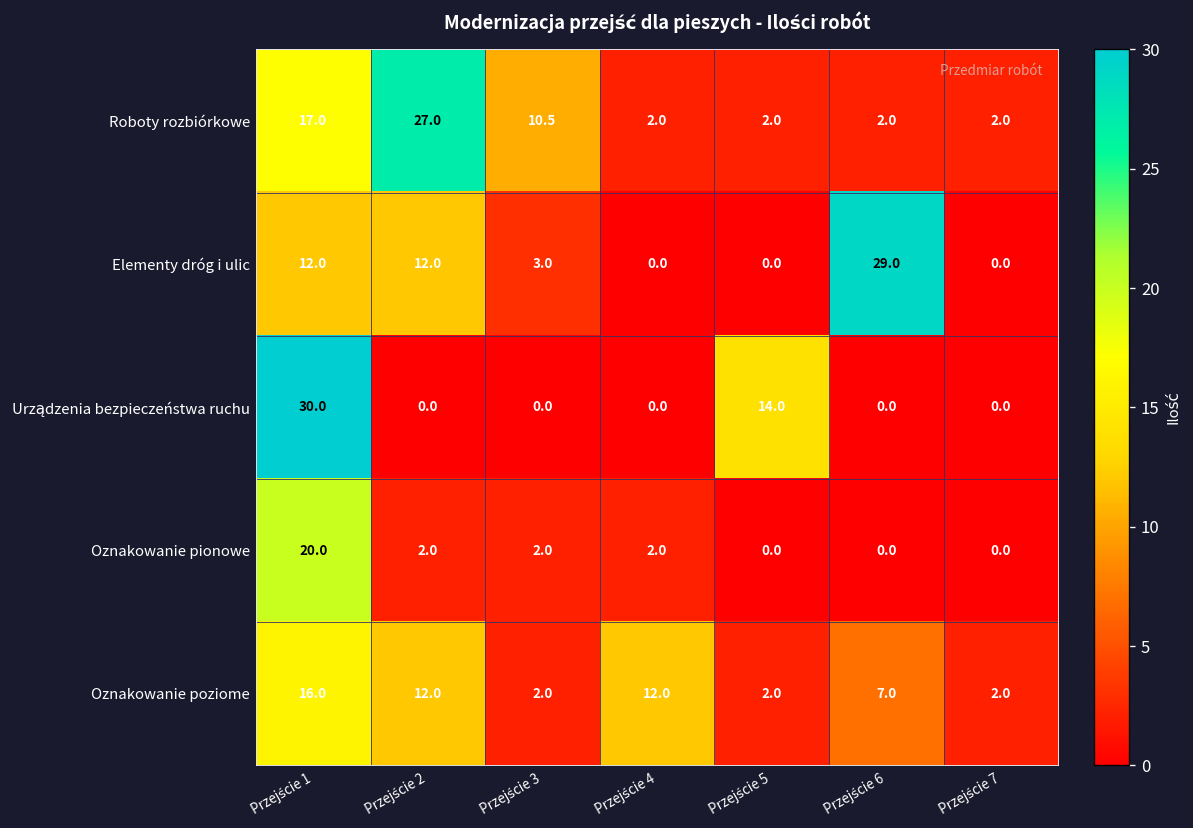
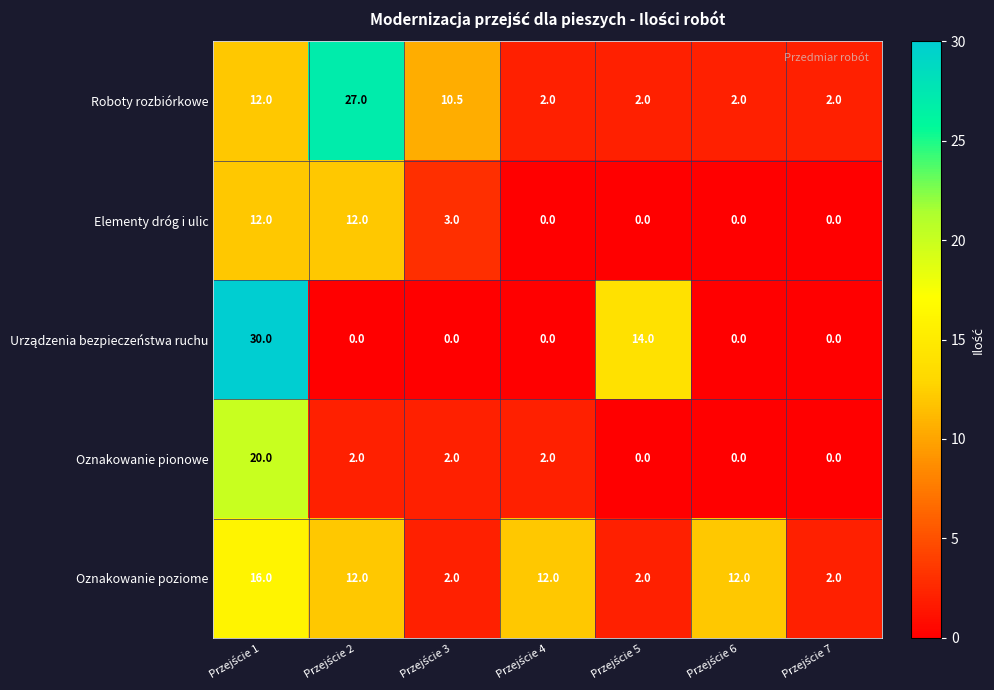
  {
    "Roboty rozbiórkowe": {
-     "Przejście 1": 17.0,
+     "Przejście 1": 12.0,
      "Przejście 2": 27.0,
      "Przejście 3": 10.5,
      "Przejście 4": 2.0,
      "Przejście 5": 2.0,
      "Przejście 6": 2.0
    },
    "Elementy dróg i ulic": {
      "Przejście 1": 12.0,
      "Przejście 2": 12.0,
      "Przejście 3": 3.0,
      "Przejście 4": 0.0,
      "Przejście 5": 0.0,
-     "Przejście 6": 29.0,
+     "Przejście 6": 0.0,
      "Przejście 7": 0.0
    },
    "Urządzenia bezpieczeństwa ruchu": {
      "Przejście 1": 30.0,
      "Przejście 2": 0.0,
      "Przejście 3": 0.0,
      "Przejście 4": 0.0,
      "Przejście 5": 14.0,
      "Przejście 6": 0.0,
      "Przejście 7": 0.0
    },
    "Oznakowanie pionowe": {
      "Przejście 1": 20.0,
      "Przejście 2": 2.0,
      "Przejście 3": 2.0,
      "Przejście 4": 2.0,
      "Przejście 5": 0.0,
      "Przejście 6": 0.0,
      "Przejście 7": 0.0
    },
    "Oznakowanie poziome": {
      "Przejście 1": 16.0,
      "Przejście 2": 12.0,
      "Przejście 3": 2.0,
      "Przejście 4": 12.0,
      "Przejście 5": 2.0,
-     "Przejście 6": 7.0,
+     "Przejście 6": 12.0,
      "Przejście 7": 2.0
    }
  }
